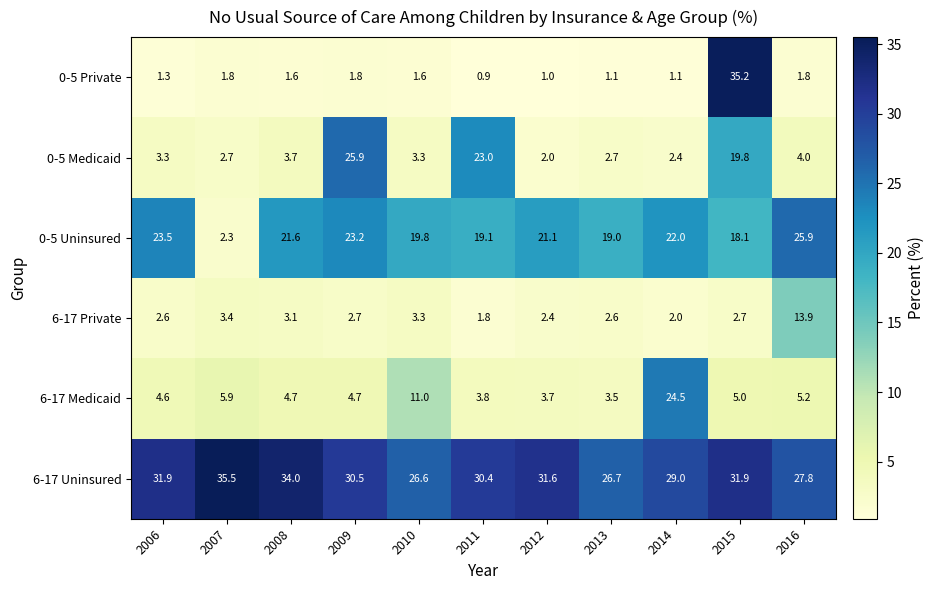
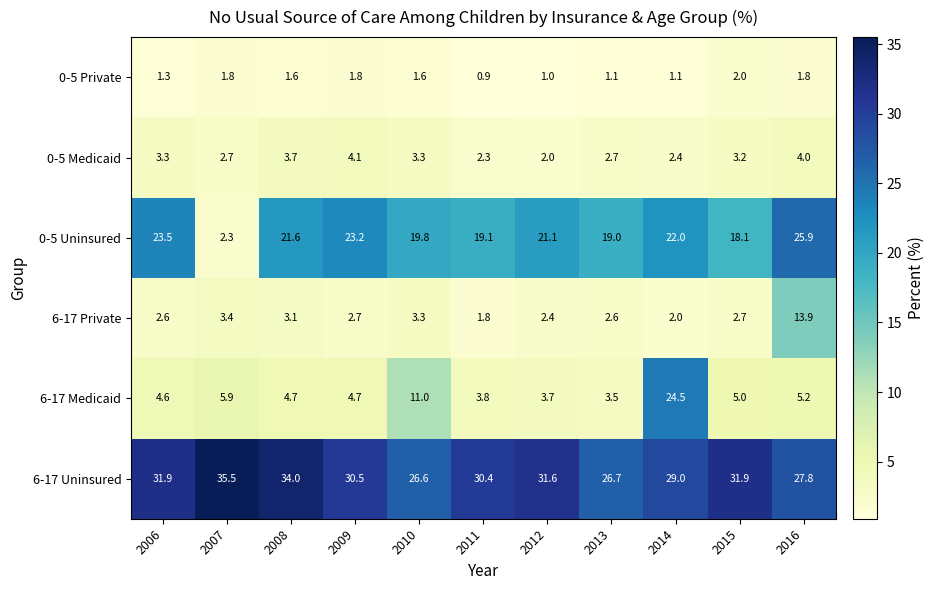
  {
    "0-5 Private": {
      "2006": 1.3,
      "2007": 1.8,
      "2008": 1.6,
      "2009": 1.8,
      "2010": 1.6,
      "2011": 0.9,
      "2012": 1.0,
      "2013": 1.1,
      "2014": 1.1,
-     "2015": 35.2,
+     "2015": 2.0,
      "2016": 1.8
    },
    "0-5 Medicaid": {
      "2006": 3.3,
      "2007": 2.7,
      "2008": 3.7,
-     "2009": 25.9,
+     "2009": 4.1,
      "2010": 3.3,
-     "2011": 23.0,
+     "2011": 2.3,
      "2012": 2.0,
      "2013": 2.7,
      "2014": 2.4,
-     "2015": 19.8,
+     "2015": 3.2,
      "2016": 4.0
    },
    "0-5 Uninsured": {
      "2006": 23.5,
      "2007": 2.3,
      "2008": 21.6,
      "2009": 23.2,
      "2010": 19.8,
      "2011": 19.1,
      "2012": 21.1,
      "2013": 19.0,
      "2014": 22.0,
      "2015": 18.1,
      "2016": 25.9
    },
    "6-17 Private": {
      "2006": 2.6,
      "2007": 3.4,
      "2008": 3.1,
      "2009": 2.7,
      "2010": 3.3,
      "2011": 1.8,
      "2012": 2.4,
      "2013": 2.6,
      "2014": 2.0,
      "2015": 2.7,
      "2016": 13.9
    },
    "6-17 Medicaid": {
      "2006": 4.6,
      "2007": 5.9,
      "2008": 4.7,
      "2009": 4.7,
      "2010": 11.0,
      "2011": 3.8,
      "2012": 3.7,
      "2013": 3.5,
      "2014": 24.5,
      "2015": 5.0,
      "2016": 5.2
    },
    "6-17 Uninsured": {
      "2006": 31.9,
      "2007": 35.5,
      "2008": 34.0,
      "2009": 30.5,
      "2010": 26.6,
      "2011": 30.4,
      "2012": 31.6,
      "2013": 26.7,
      "2014": 29.0,
      "2015": 31.9,
      "2016": 27.8
    }
  }
